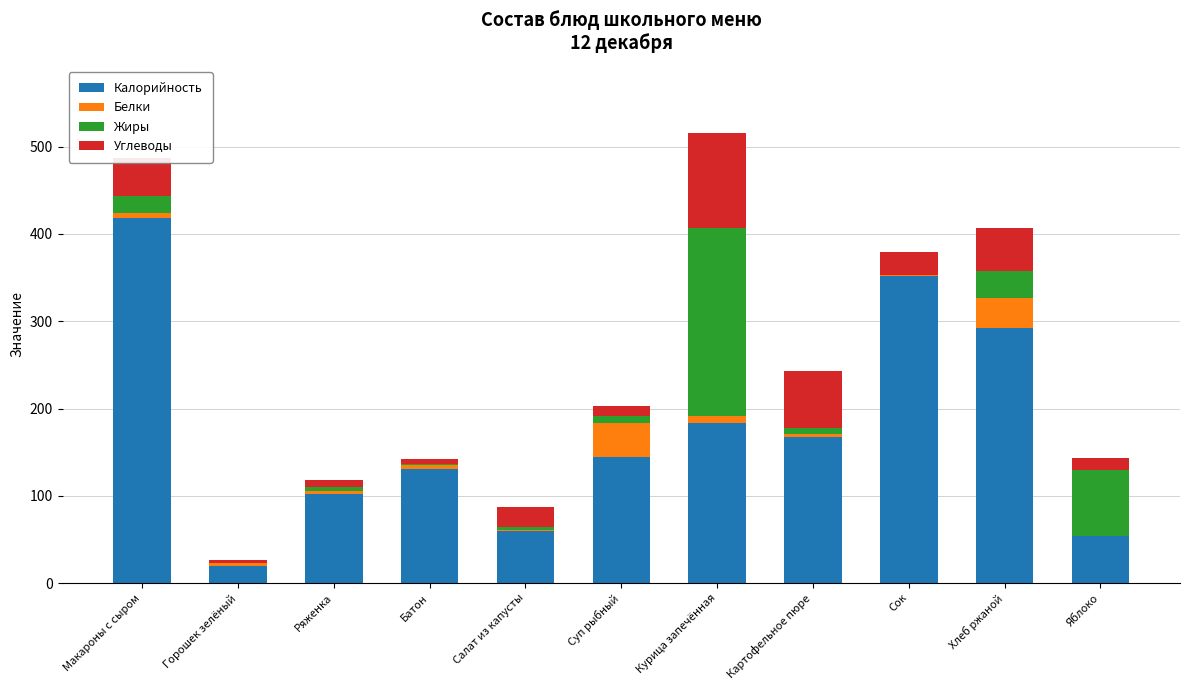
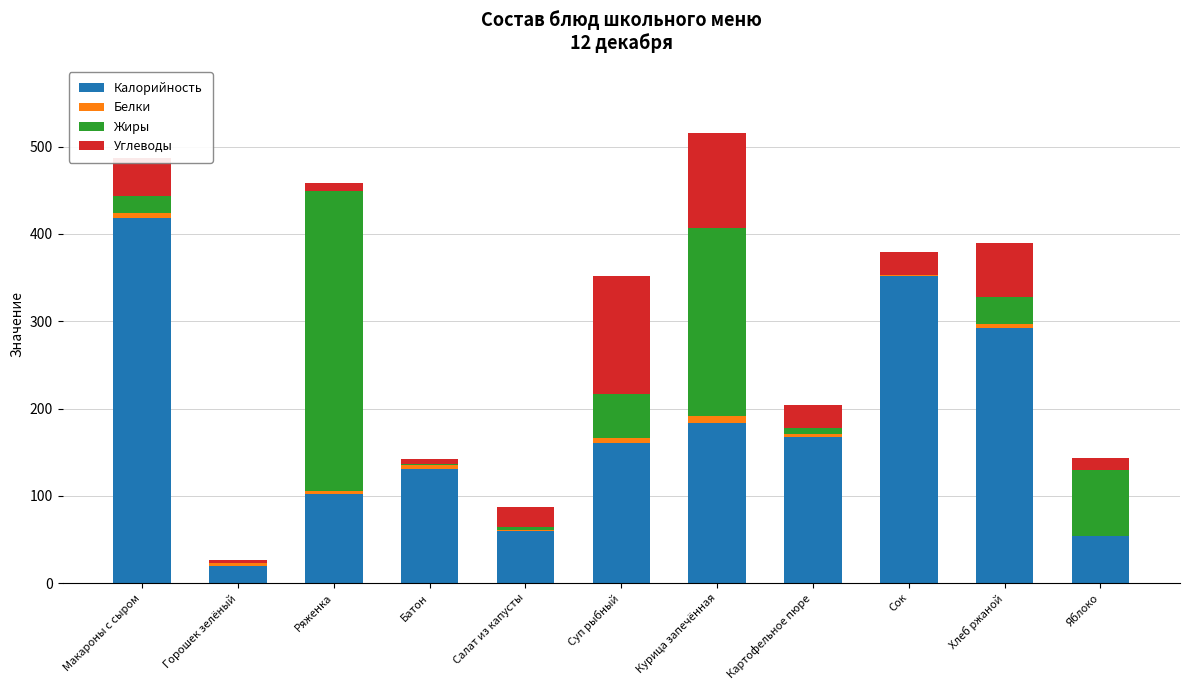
  {
    "Калорийность": {
      "Макароны с сыром": 420,
      "Горошек зелёный": 20,
      "Ряженка": 100,
      "Батон": 130,
      "Салат из капусты": 60,
-     "Суп рыбный": 140,
+     "Суп рыбный": 160,
      "Курица запечённая": 180,
      "Картофельное пюре": 170,
      "Сок": 350,
      "Хлеб ржаной": 290,
      "Яблоко": 50
    },
    "Белки": {
      "Макароны с сыром": 10,
      "Горошек зелёный": 0,
      "Ряженка": 0,
      "Батон": 0,
-     "Суп рыбный": 40,
+     "Суп рыбный": 10,
      "Курица запечённая": 10,
      "Картофельное пюре": 0,
-     "Хлеб ржаной": 30
+     "Хлеб ржаной": 0
    },
    "Жиры": {
      "Макароны с сыром": 20,
-     "Ряженка": 10,
+     "Ряженка": 340,
      "Салат из капусты": 0,
-     "Суп рыбный": 10,
+     "Суп рыбный": 50,
      "Курица запечённая": 220,
      "Картофельное пюре": 10,
      "Хлеб ржаной": 30,
      "Яблоко": 80
    },
    "Углеводы": {
      "Горошек зелёный": 0,
      "Ряженка": 10,
      "Батон": 10,
      "Салат из капусты": 20,
-     "Суп рыбный": 10,
+     "Суп рыбный": 130,
      "Курица запечённая": 110,
-     "Картофельное пюре": 70,
+     "Картофельное пюре": 30,
      "Сок": 30,
-     "Хлеб ржаной": 50,
+     "Хлеб ржаной": 60,
      "Яблоко": 10
    }
  }
